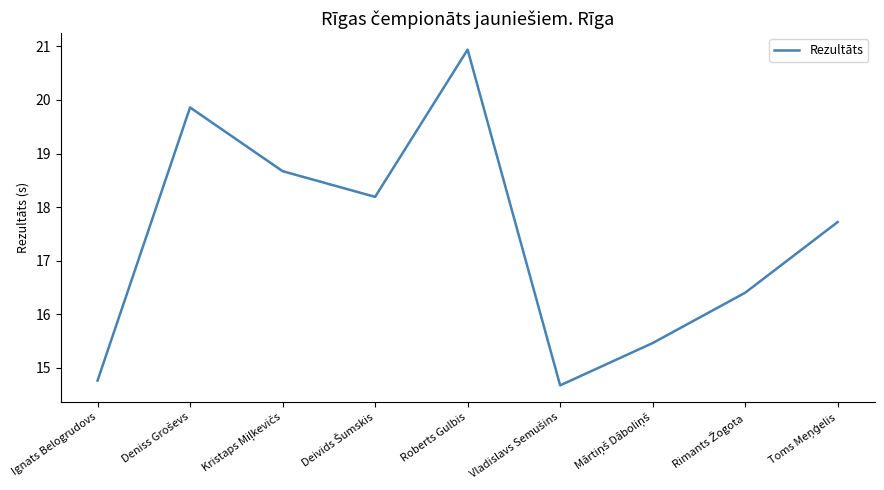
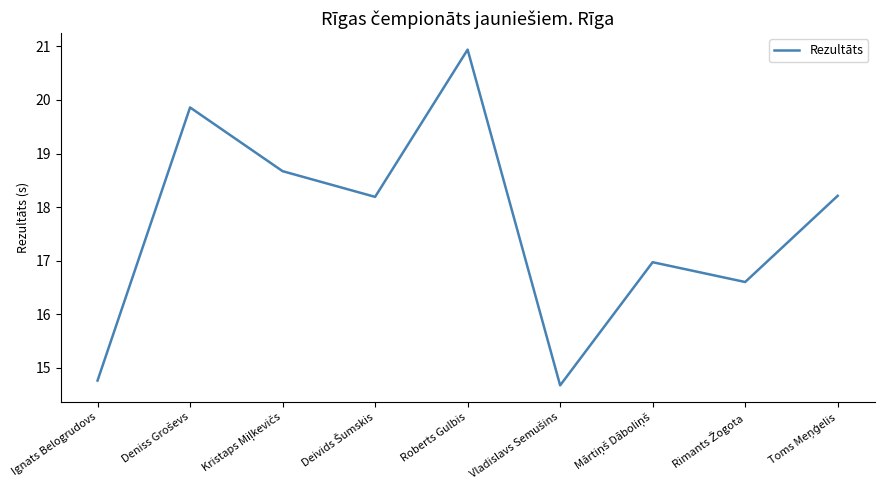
  {
    "Ignats Belogrudovs": 14.8,
    "Deniss Groševs": 19.9,
    "Kristaps Miļkevičs": 18.7,
    "Deivids Šumskis": 18.2,
    "Roberts Gulbis": 20.9,
    "Vladislavs Semušins": 14.7,
-   "Mārtiņš Dāboliņš": 15.5,
-   "Rimants Žogota": 16.4,
-   "Toms Meņģelis": 17.7
+   "Mārtiņš Dāboliņš": 17.0,
+   "Rimants Žogota": 16.6,
+   "Toms Meņģelis": 18.2
  }
